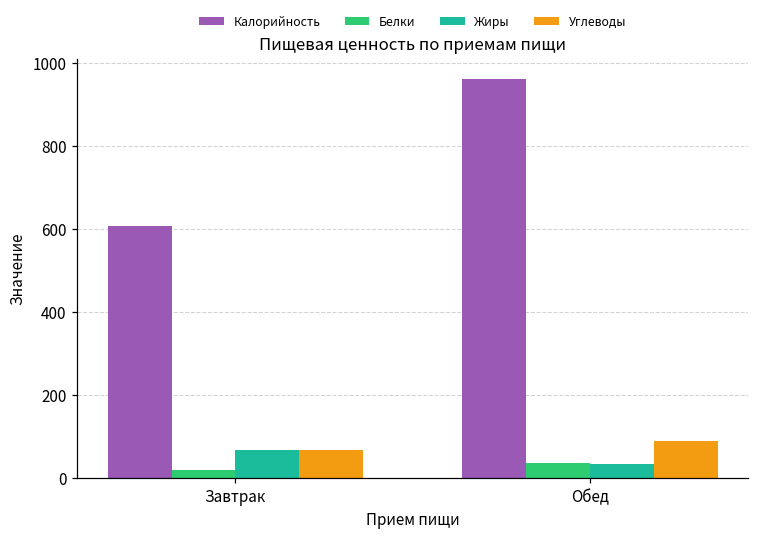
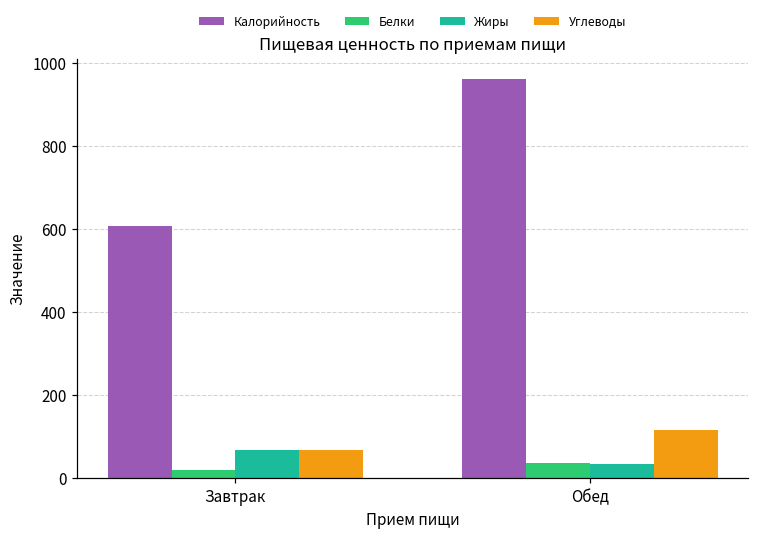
  {
    "Калорийность": {
      "Завтрак": 610,
      "Обед": 960
    },
    "Углеводы": {
      "Завтрак": 70,
-     "Обед": 90
+     "Обед": 120
    }
  }
